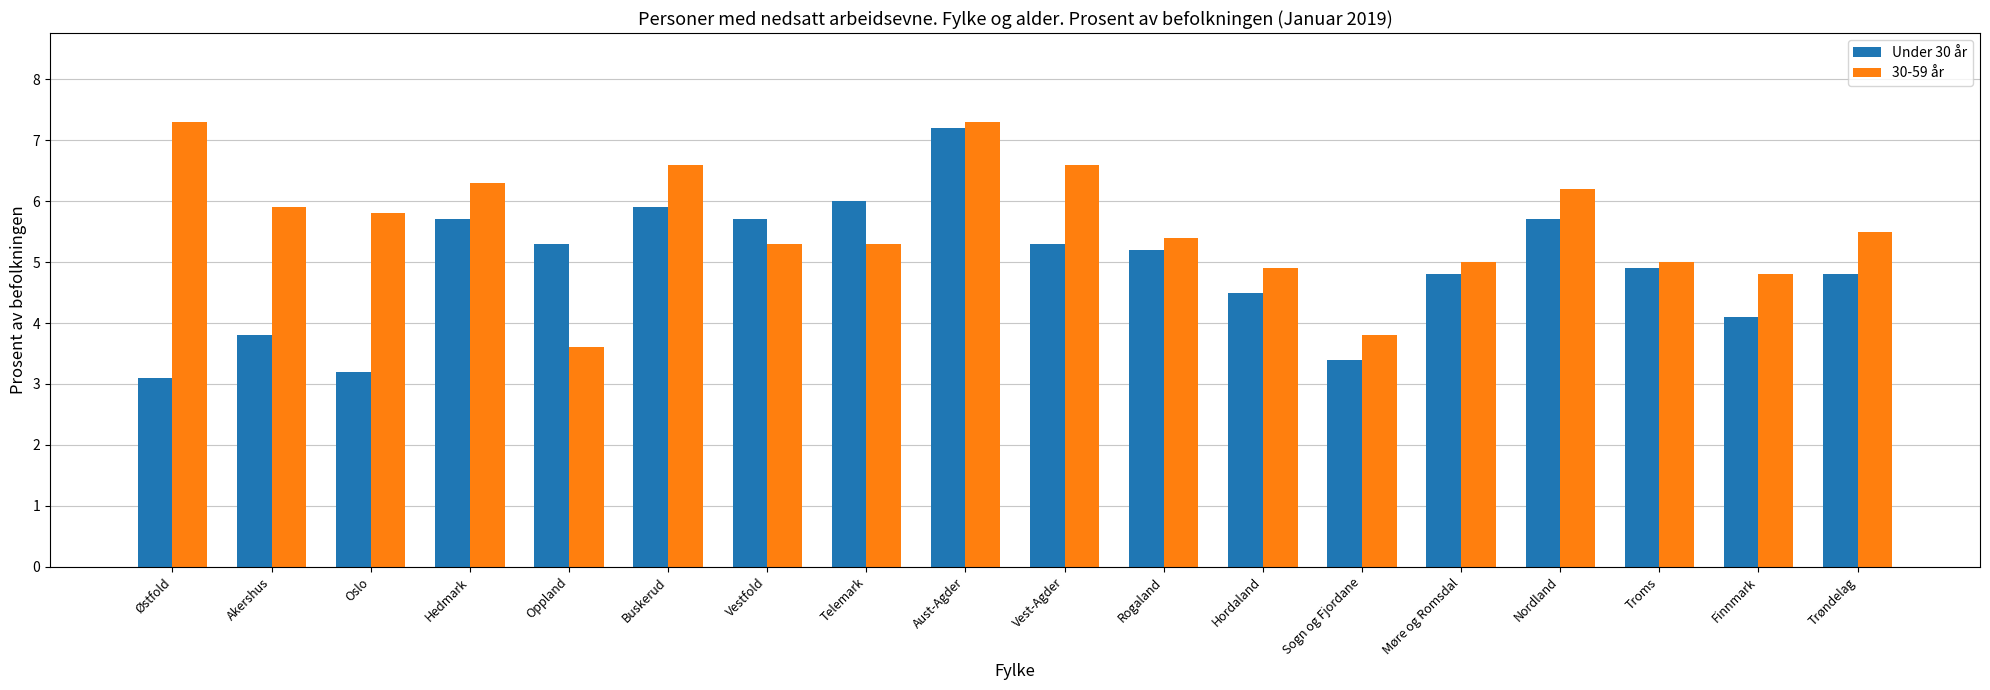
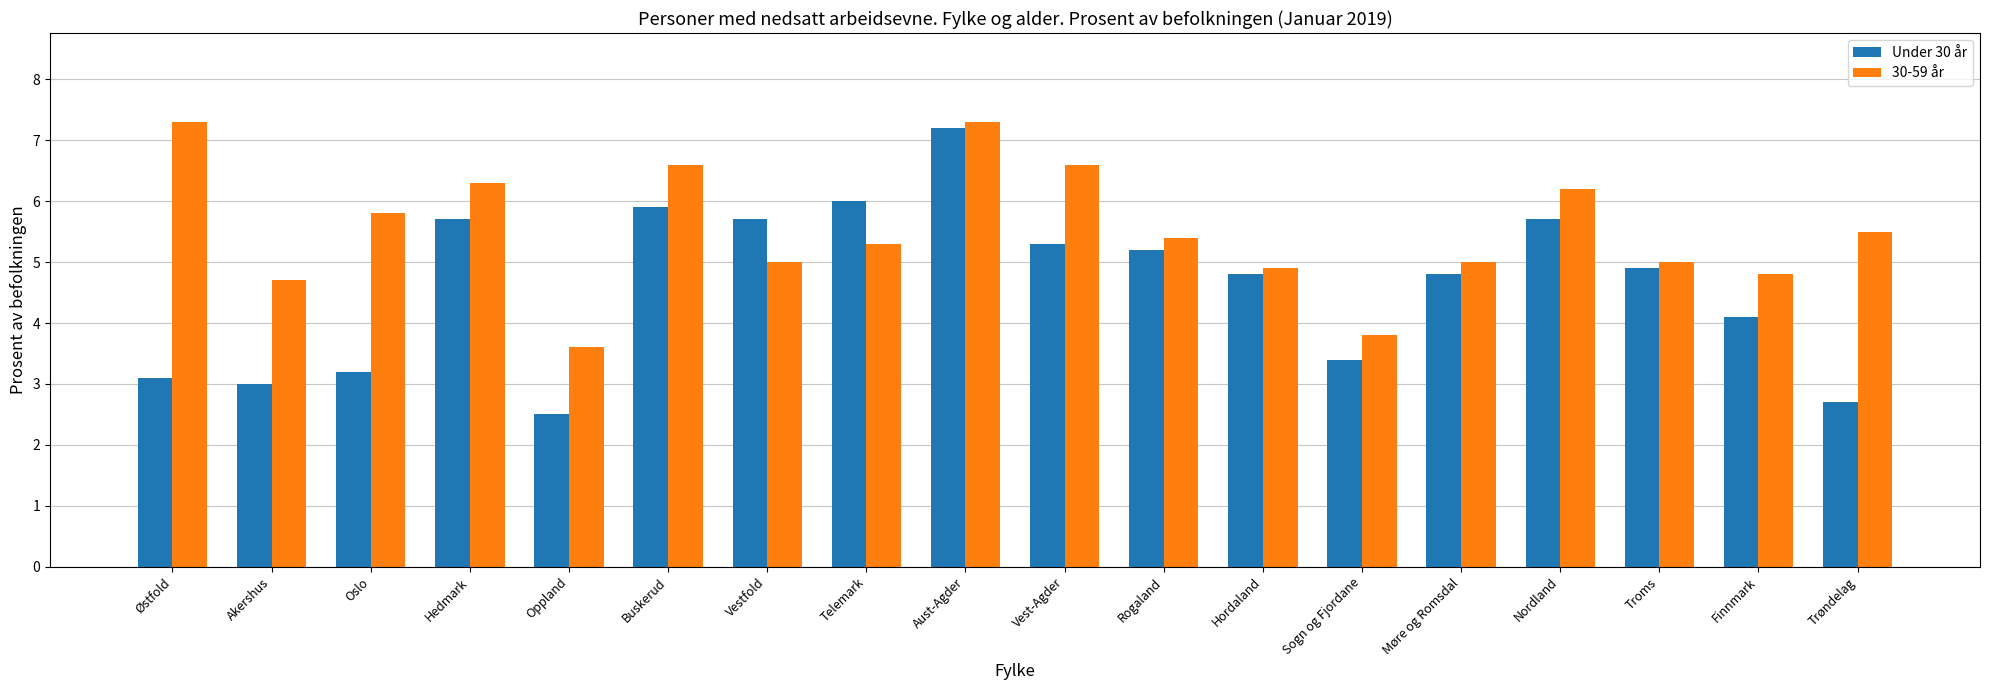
  {
    "Under 30 år": {
      "Østfold": 3.1,
-     "Akershus": 3.8,
+     "Akershus": 3.0,
      "Oslo": 3.2,
      "Hedmark": 5.7,
-     "Oppland": 5.3,
+     "Oppland": 2.5,
      "Buskerud": 5.9,
      "Vestfold": 5.7,
      "Telemark": 6.0,
      "Aust-Agder": 7.2,
      "Vest-Agder": 5.3,
      "Rogaland": 5.2,
-     "Hordaland": 4.5,
+     "Hordaland": 4.8,
      "Sogn og Fjordane": 3.4,
      "Møre og Romsdal": 4.8,
      "Nordland": 5.7,
      "Troms": 4.9,
      "Finnmark": 4.1,
-     "Trøndelag": 4.8
+     "Trøndelag": 2.7
    },
    "30-59 år": {
      "Østfold": 7.3,
-     "Akershus": 5.9,
+     "Akershus": 4.7,
      "Oslo": 5.8,
      "Hedmark": 6.3,
      "Oppland": 3.6,
      "Buskerud": 6.6,
-     "Vestfold": 5.3,
+     "Vestfold": 5.0,
      "Telemark": 5.3,
      "Aust-Agder": 7.3,
      "Vest-Agder": 6.6,
      "Rogaland": 5.4,
      "Hordaland": 4.9,
      "Sogn og Fjordane": 3.8,
      "Møre og Romsdal": 5.0,
      "Nordland": 6.2,
      "Troms": 5.0,
      "Finnmark": 4.8,
      "Trøndelag": 5.5
    }
  }
